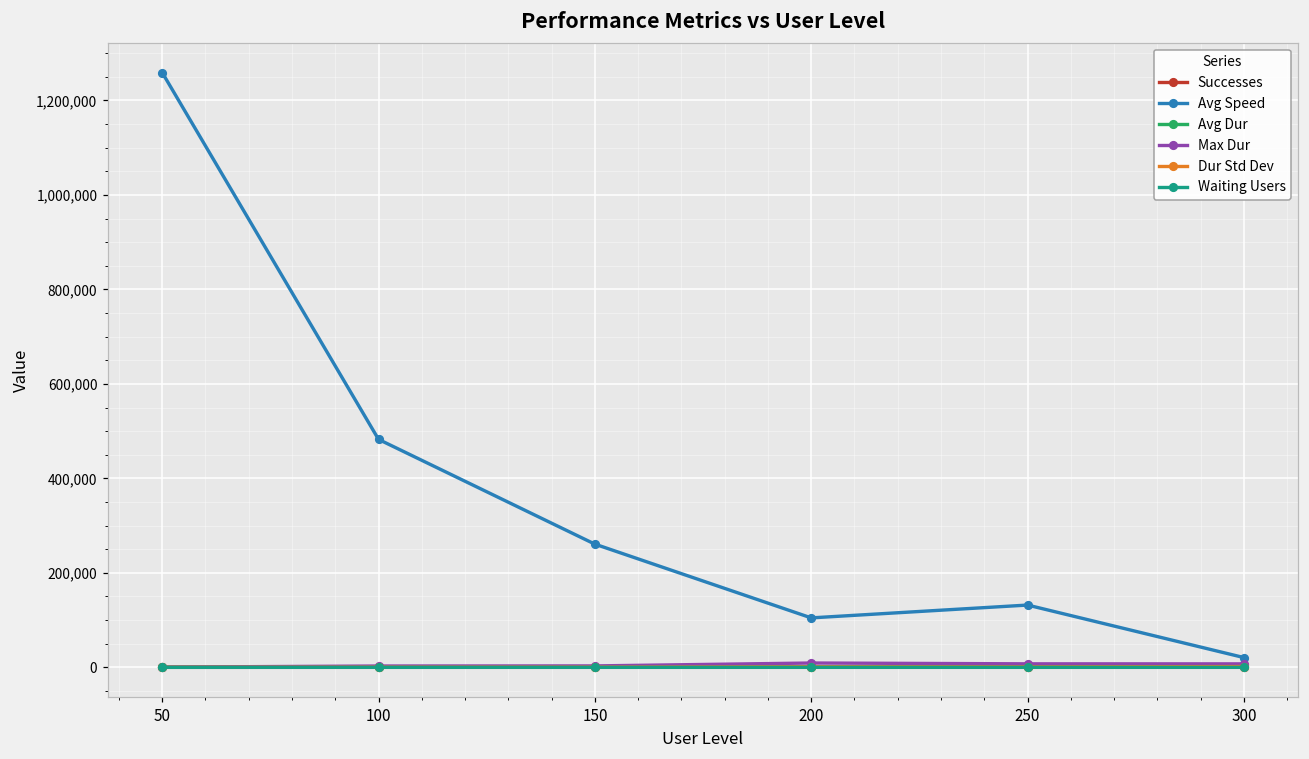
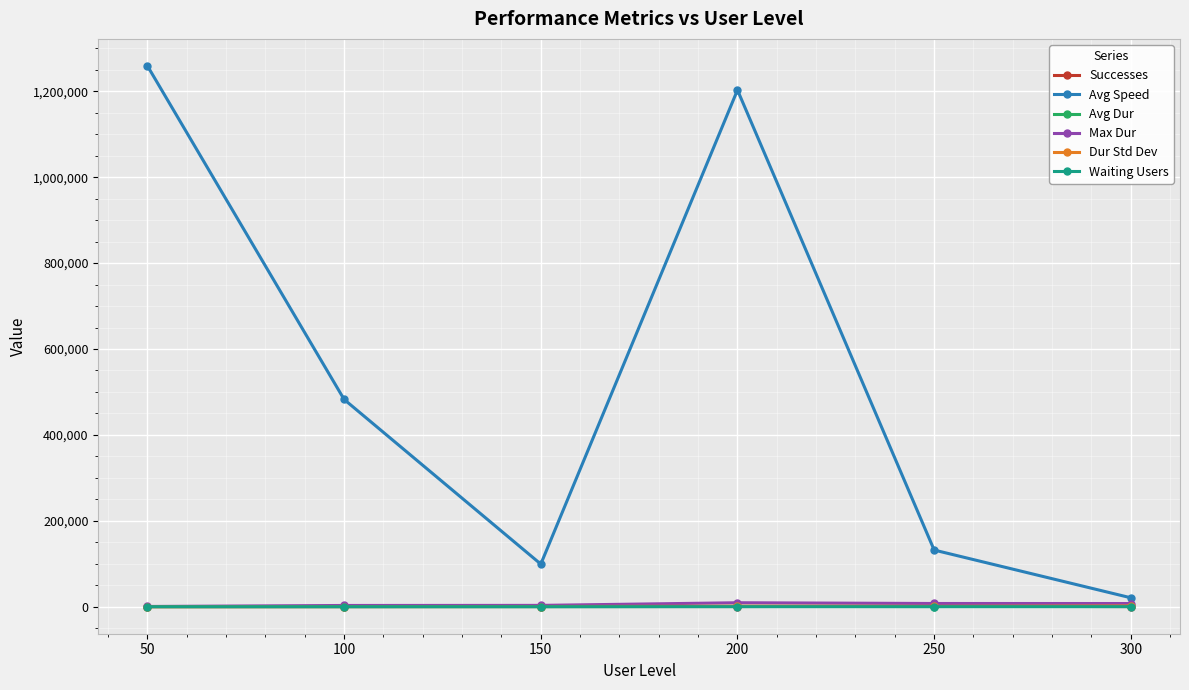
  {
    "Avg Speed": {
      "50": "1,260,000",
      "100": "480,000",
-     "150": "260,000",
-     "200": "100,000",
+     "150": "100,000",
+     "200": "1,200,000",
      "250": "130,000",
      "300": "20,000"
    },
    "Max Dur": {
      "200": "10,000",
      "250": "10,000"
    }
  }
